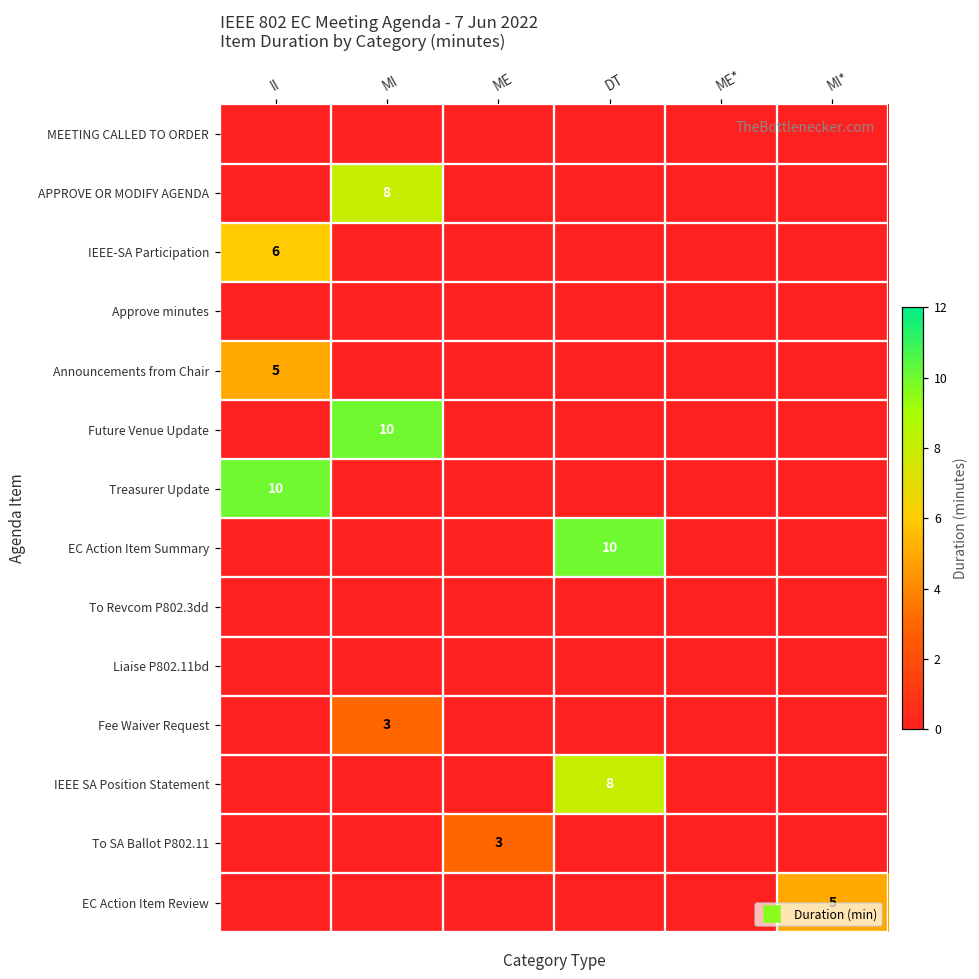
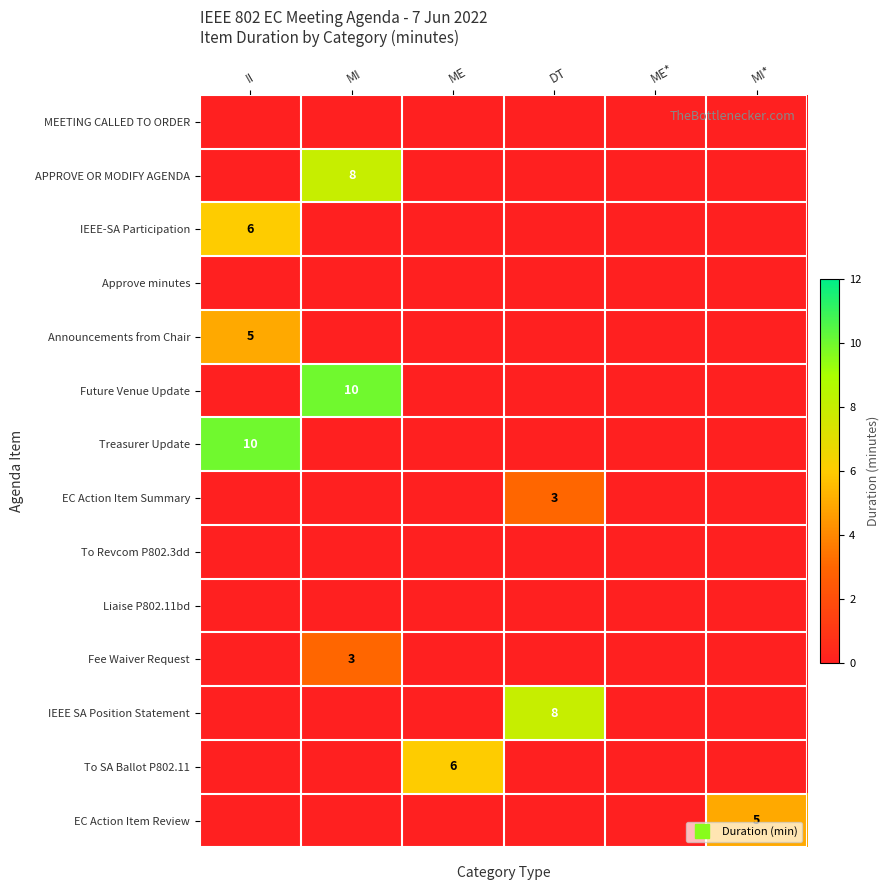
  {
    "APPROVE OR MODIFY AGENDA": {
      "MI": 8
    },
    "IEEE-SA Participation": {
      "II": 6
    },
    "Announcements from Chair": {
      "II": 5
    },
    "Future Venue Update": {
      "MI": 10
    },
    "Treasurer Update": {
      "II": 10
    },
    "EC Action Item Summary": {
-     "DT": 10
+     "DT": 3
    },
    "Fee Waiver Request": {
      "MI": 3
    },
    "IEEE SA Position Statement": {
      "DT": 8
    },
    "To SA Ballot P802.11": {
-     "ME": 3
+     "ME": 6
    }
  }
